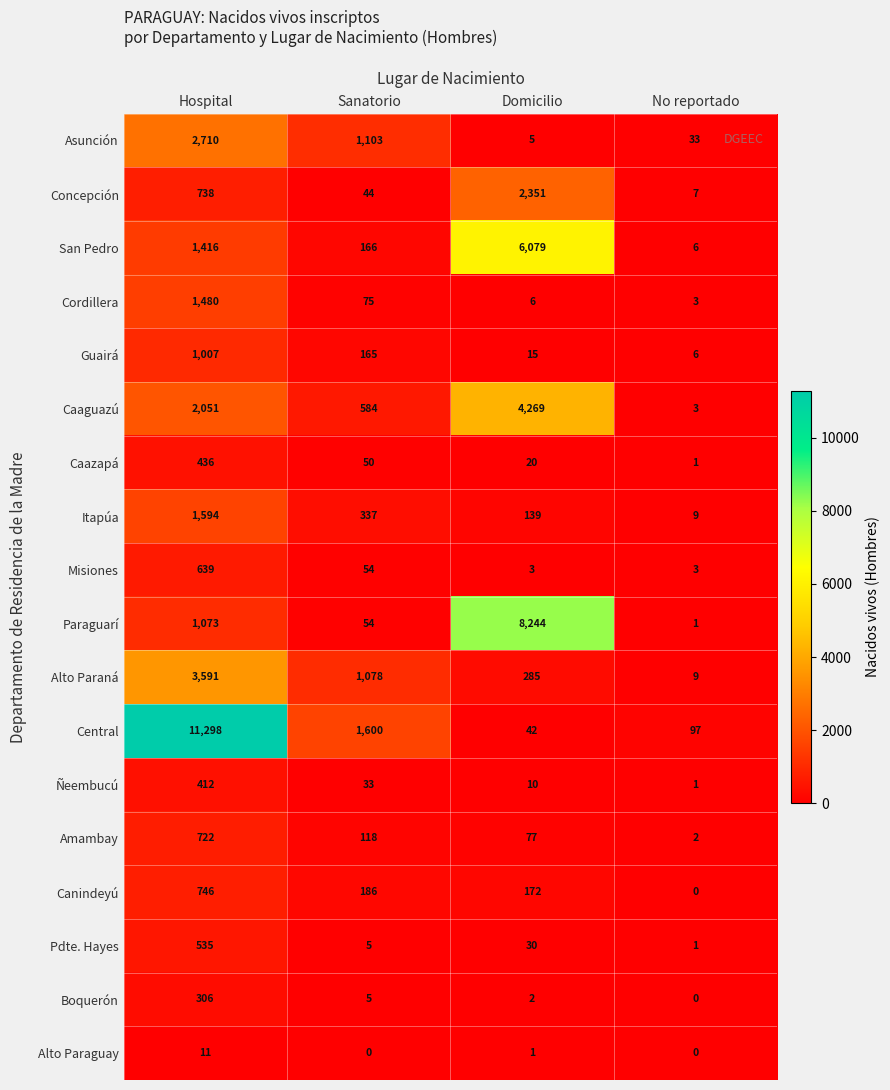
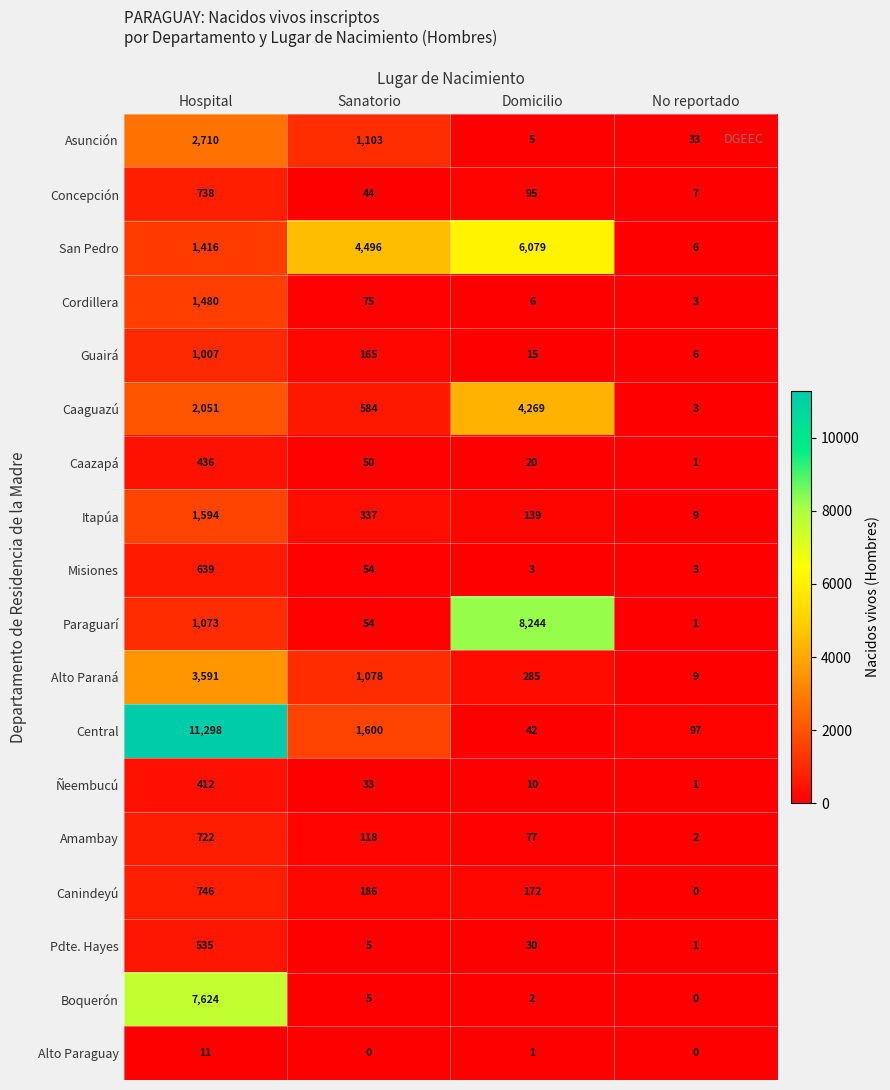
  {
    "Asunción": {
      "Hospital": "2,710",
      "Sanatorio": "1,103",
      "Domicilio": "5"
    },
    "Concepción": {
      "Hospital": "738",
      "Sanatorio": "44",
-     "Domicilio": "2,351",
+     "Domicilio": "95",
      "No reportado": "7"
    },
    "San Pedro": {
      "Hospital": "1,416",
-     "Sanatorio": "166",
+     "Sanatorio": "4,496",
      "Domicilio": "6,079",
      "No reportado": "6"
    },
    "Cordillera": {
      "Hospital": "1,480",
      "Sanatorio": "75",
      "Domicilio": "6",
      "No reportado": "3"
    },
    "Guairá": {
      "Hospital": "1,007",
      "Sanatorio": "165",
      "Domicilio": "15",
      "No reportado": "6"
    },
    "Caaguazú": {
      "Hospital": "2,051",
      "Sanatorio": "584",
      "Domicilio": "4,269",
      "No reportado": "3"
    },
    "Caazapá": {
      "Hospital": "436",
      "Sanatorio": "50",
      "Domicilio": "20",
      "No reportado": "1"
    },
    "Itapúa": {
      "Hospital": "1,594",
      "Sanatorio": "337",
      "Domicilio": "139",
      "No reportado": "9"
    },
    "Misiones": {
      "Hospital": "639",
      "Sanatorio": "54",
      "Domicilio": "3",
      "No reportado": "3"
    },
    "Paraguarí": {
      "Hospital": "1,073",
      "Sanatorio": "54",
      "Domicilio": "8,244",
      "No reportado": "1"
    },
    "Alto Paraná": {
      "Hospital": "3,591",
      "Sanatorio": "1,078",
      "Domicilio": "285",
      "No reportado": "9"
    },
    "Central": {
      "Hospital": "11,298",
      "Sanatorio": "1,600",
      "Domicilio": "42",
      "No reportado": "97"
    },
    "Ñeembucú": {
      "Hospital": "412",
      "Sanatorio": "33",
      "Domicilio": "10",
      "No reportado": "1"
    },
    "Amambay": {
      "Hospital": "722",
      "Sanatorio": "118",
      "Domicilio": "77",
      "No reportado": "2"
    },
    "Canindeyú": {
      "Hospital": "746",
      "Sanatorio": "186",
      "Domicilio": "172",
      "No reportado": "0"
    },
    "Pdte. Hayes": {
      "Hospital": "535",
      "Sanatorio": "5",
      "Domicilio": "30",
      "No reportado": "1"
    },
    "Boquerón": {
-     "Hospital": "306",
+     "Hospital": "7,624",
      "Sanatorio": "5",
      "Domicilio": "2",
      "No reportado": "0"
    },
    "Alto Paraguay": {
      "Hospital": "11",
      "Sanatorio": "0",
      "Domicilio": "1",
      "No reportado": "0"
    }
  }
